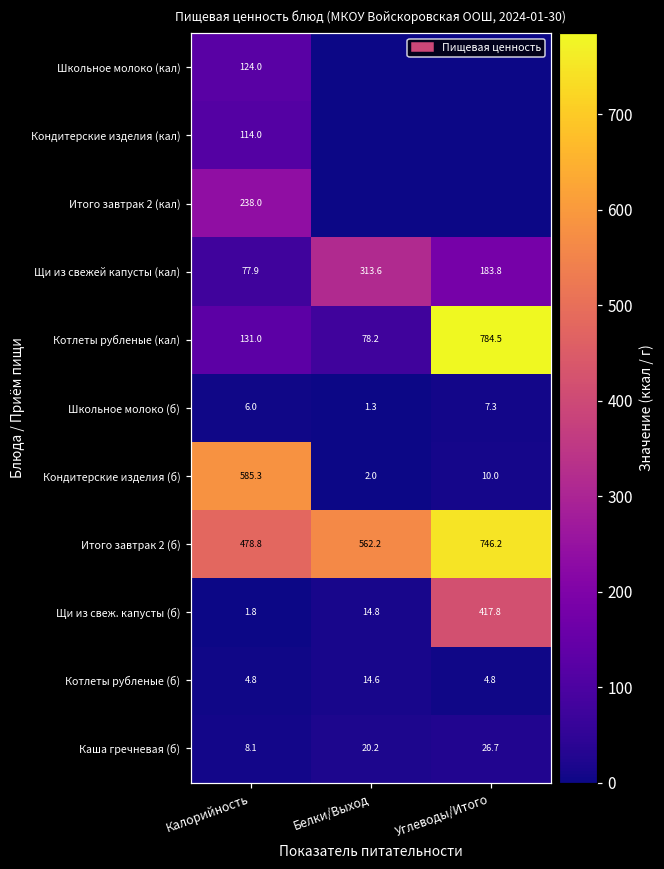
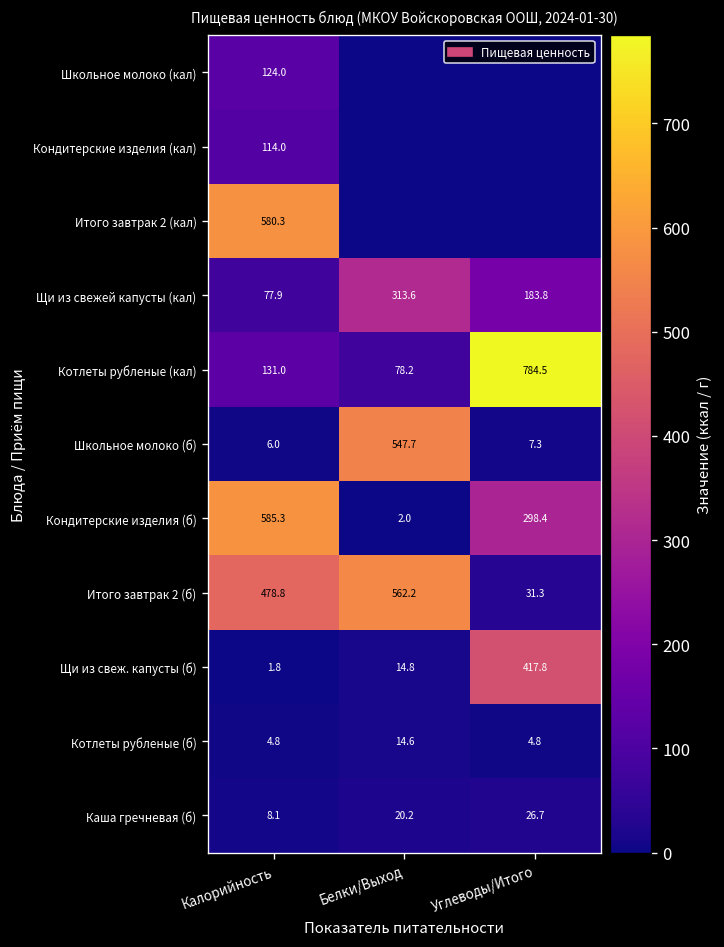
  {
    "Школьное молоко (кал)": {
      "Калорийность": 124.0
    },
    "Кондитерские изделия (кал)": {
      "Калорийность": 114.0
    },
    "Итого завтрак 2 (кал)": {
-     "Калорийность": 238.0
+     "Калорийность": 580.3
    },
    "Щи из свежей капусты (кал)": {
      "Калорийность": 77.9,
      "Белки/Выход": 313.6,
      "Углеводы/Итого": 183.8
    },
    "Котлеты рубленые (кал)": {
      "Калорийность": 131.0,
      "Белки/Выход": 78.2,
      "Углеводы/Итого": 784.5
    },
    "Школьное молоко (б)": {
      "Калорийность": 6.0,
-     "Белки/Выход": 1.3,
+     "Белки/Выход": 547.7,
      "Углеводы/Итого": 7.3
    },
    "Кондитерские изделия (б)": {
      "Калорийность": 585.3,
      "Белки/Выход": 2.0,
-     "Углеводы/Итого": 10.0
+     "Углеводы/Итого": 298.4
    },
    "Итого завтрак 2 (б)": {
      "Калорийность": 478.8,
      "Белки/Выход": 562.2,
-     "Углеводы/Итого": 746.2
+     "Углеводы/Итого": 31.3
    },
    "Щи из свеж. капусты (б)": {
      "Калорийность": 1.8,
      "Белки/Выход": 14.8,
      "Углеводы/Итого": 417.8
    },
    "Котлеты рубленые (б)": {
      "Калорийность": 4.8,
      "Белки/Выход": 14.6,
      "Углеводы/Итого": 4.8
    },
    "Каша гречневая (б)": {
      "Калорийность": 8.1,
      "Белки/Выход": 20.2,
      "Углеводы/Итого": 26.7
    }
  }
